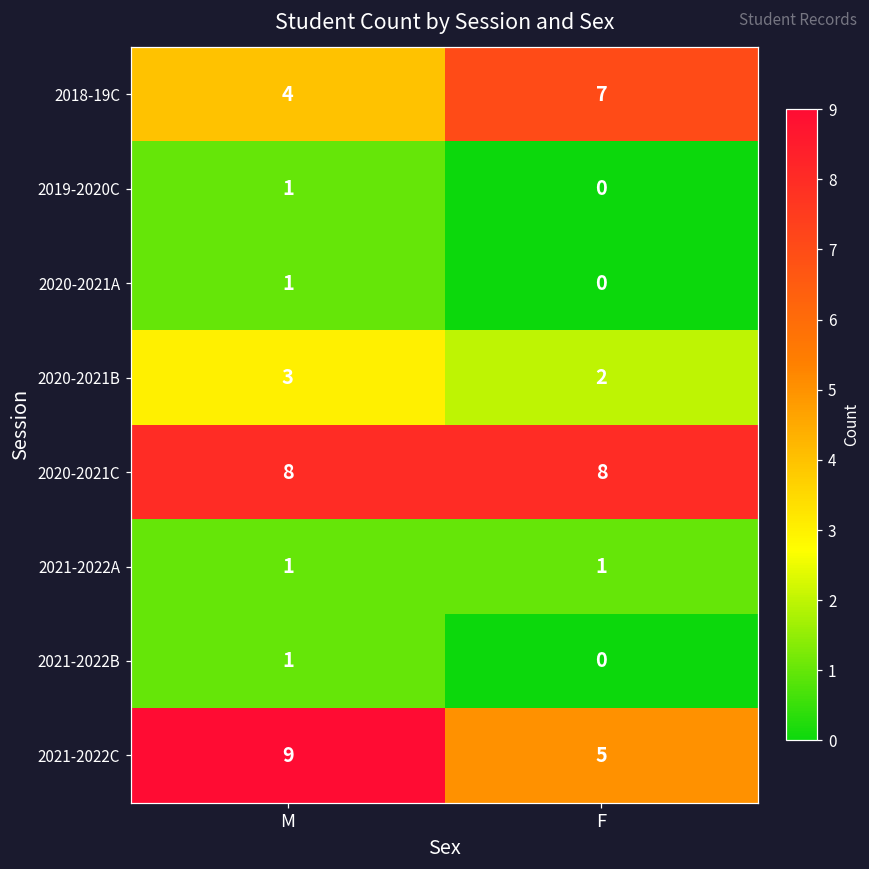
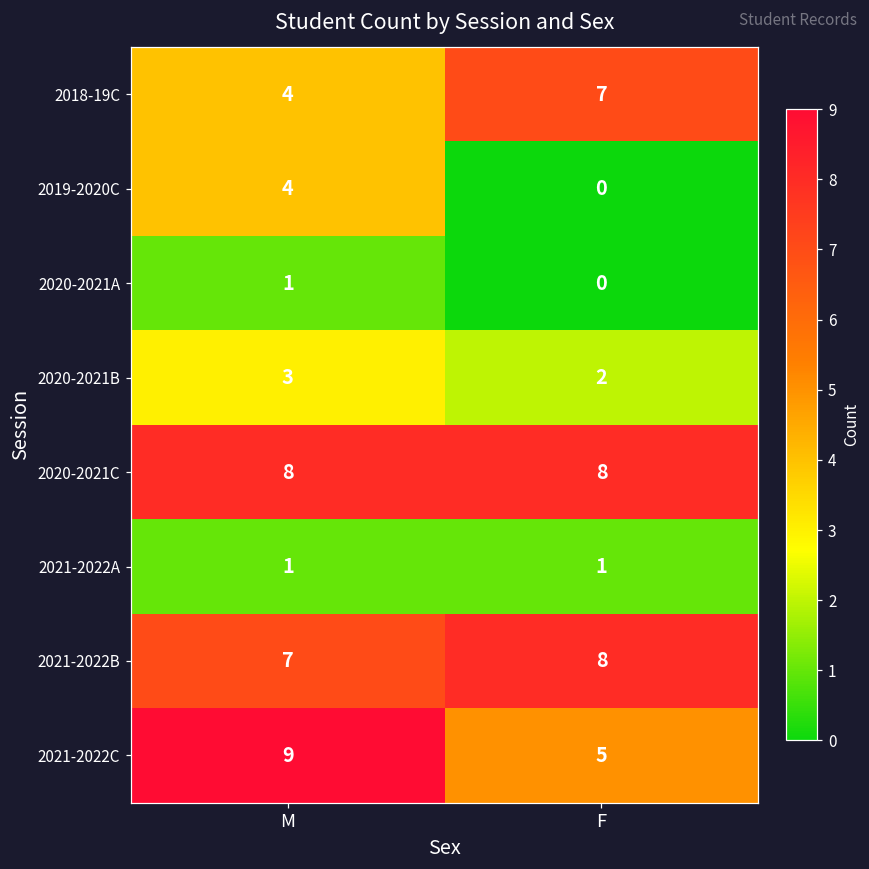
  {
    "2018-19C": {
      "M": 4,
      "F": 7
    },
    "2019-2020C": {
-     "M": 1,
+     "M": 4,
      "F": 0
    },
    "2020-2021A": {
      "M": 1,
      "F": 0
    },
    "2020-2021B": {
      "M": 3,
      "F": 2
    },
    "2020-2021C": {
      "M": 8,
      "F": 8
    },
    "2021-2022A": {
      "M": 1,
      "F": 1
    },
    "2021-2022B": {
-     "M": 1,
-     "F": 0
+     "M": 7,
+     "F": 8
    },
    "2021-2022C": {
      "M": 9,
      "F": 5
    }
  }
